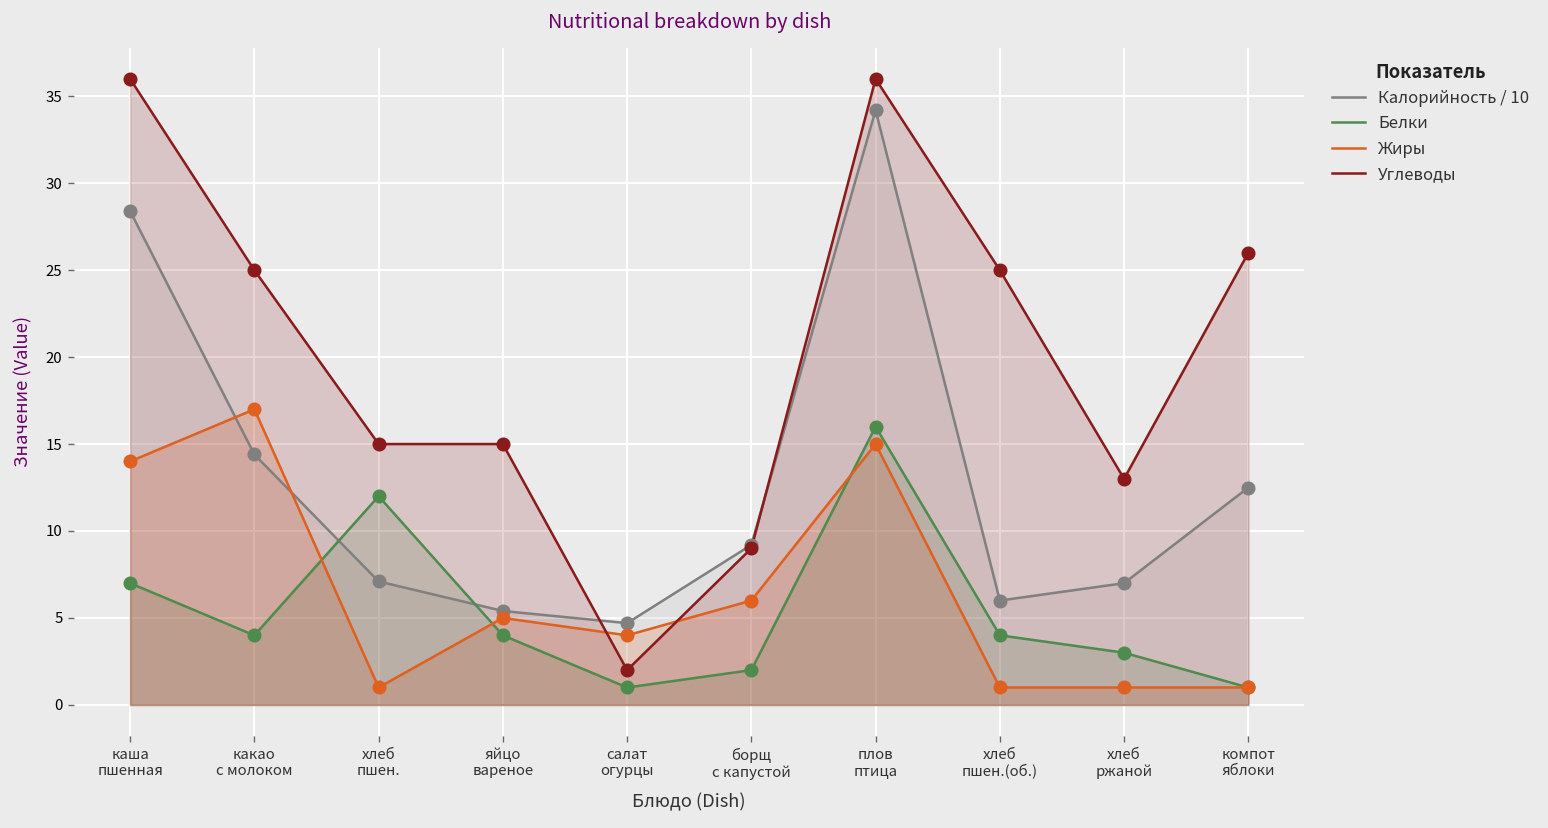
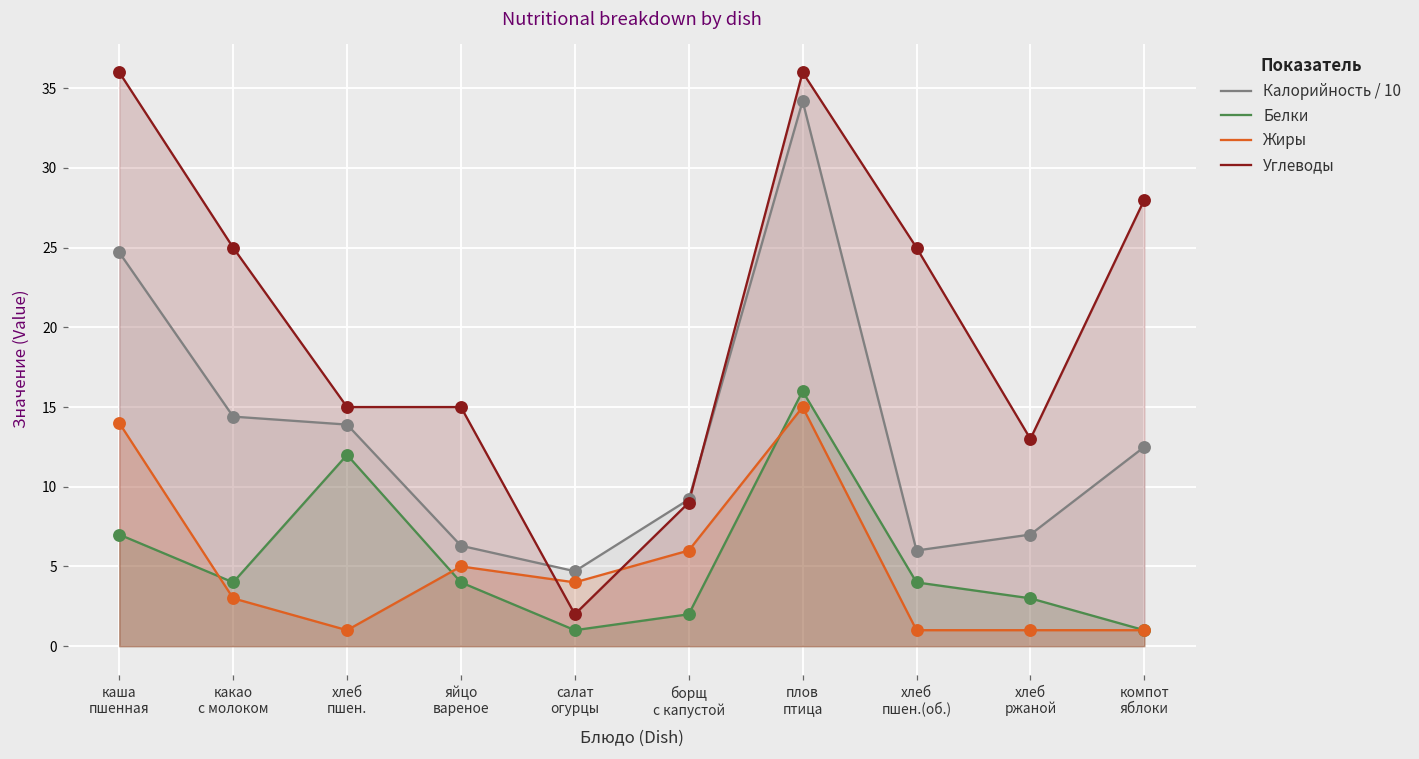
  {
    "Калорийность / 10": {
-     "каша пшенная": 28.4,
+     "каша пшенная": 24.7,
      "какао с молоком": 14.4,
-     "хлеб пшен.": 7.1,
-     "яйцо вареное": 5.4,
+     "хлеб пшен.": 13.9,
+     "яйцо вареное": 6.3,
      "салат огурцы": 4.7,
      "борщ с капустой": 9.2,
      "плов птица": 34.2,
      "хлеб пшен.(об.)": 6.0,
      "хлеб ржаной": 7.0,
      "компот яблоки": 12.5
    },
    "Белки": {
      "каша пшенная": 7.0,
      "какао с молоком": 4.0,
      "хлеб пшен.": 12.0,
      "яйцо вареное": 4.0,
      "салат огурцы": 1.0,
      "борщ с капустой": 2.0,
      "плов птица": 16.0,
      "хлеб пшен.(об.)": 4.0,
      "хлеб ржаной": 3.0
    },
    "Жиры": {
      "каша пшенная": 14,
-     "какао с молоком": 17,
+     "какао с молоком": 3,
      "хлеб пшен.": 1,
      "яйцо вареное": 5,
      "салат огурцы": 4,
      "борщ с капустой": 6,
      "плов птица": 15,
      "хлеб пшен.(об.)": 1,
      "хлеб ржаной": 1
    },
    "Углеводы": {
      "каша пшенная": 36,
      "какао с молоком": 25,
      "хлеб пшен.": 15,
      "яйцо вареное": 15,
      "салат огурцы": 2,
      "борщ с капустой": 9,
      "плов птица": 36,
      "хлеб пшен.(об.)": 25,
      "хлеб ржаной": 13,
-     "компот яблоки": 26
+     "компот яблоки": 28
    }
  }
